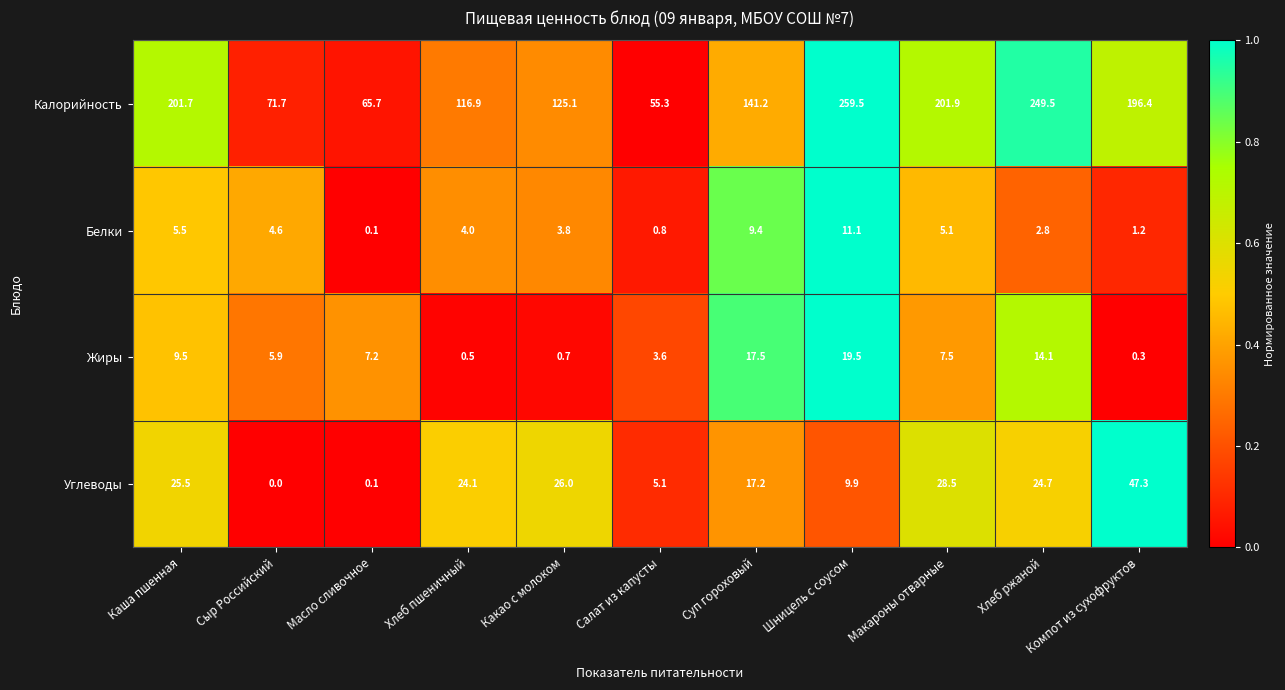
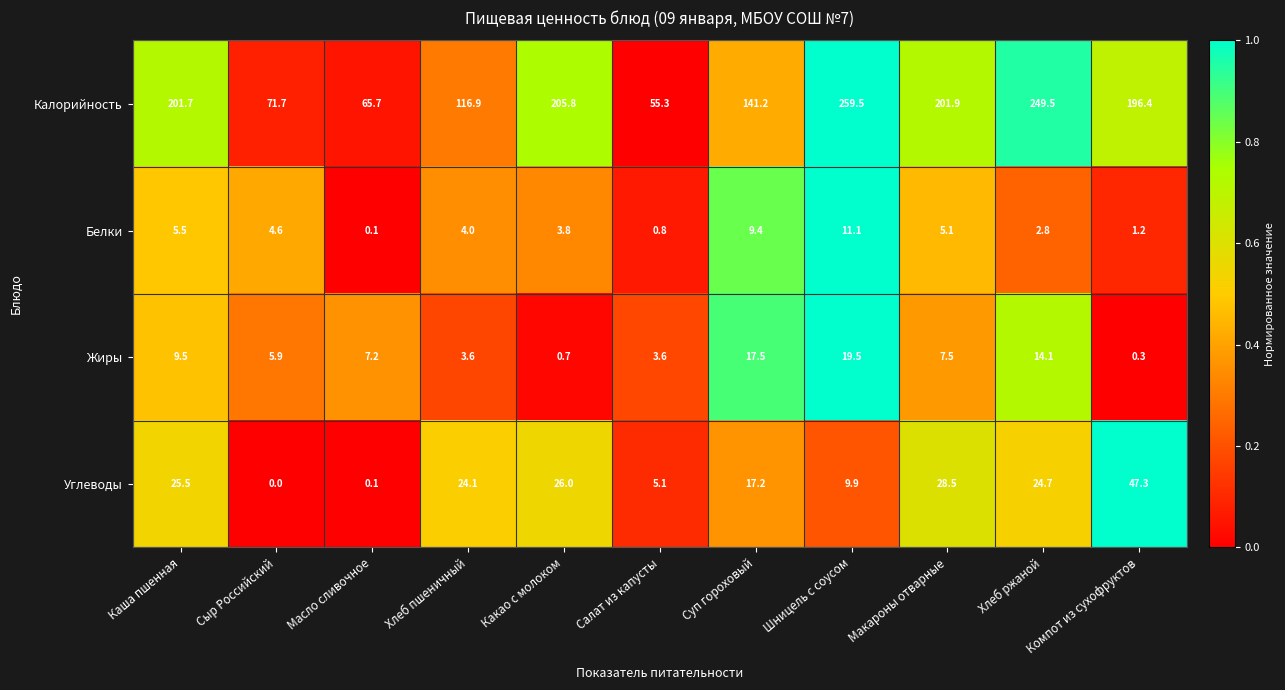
  {
    "Калорийность": {
      "Каша пшенная": 201.7,
      "Сыр Российский": 71.7,
      "Масло сливочное": 65.7,
      "Хлеб пшеничный": 116.9,
-     "Какао с молоком": 125.1,
+     "Какао с молоком": 205.8,
      "Салат из капусты": 55.3,
      "Суп гороховый": 141.2,
      "Шницель с соусом": 259.5,
      "Макароны отварные": 201.9,
      "Хлеб ржаной": 249.5,
      "Компот из сухофруктов": 196.4
    },
    "Белки": {
      "Каша пшенная": 5.5,
      "Сыр Российский": 4.6,
      "Масло сливочное": 0.1,
      "Хлеб пшеничный": 4.0,
      "Какао с молоком": 3.8,
      "Салат из капусты": 0.8,
      "Суп гороховый": 9.4,
      "Шницель с соусом": 11.1,
      "Макароны отварные": 5.1,
      "Хлеб ржаной": 2.8,
      "Компот из сухофруктов": 1.2
    },
    "Жиры": {
      "Каша пшенная": 9.5,
      "Сыр Российский": 5.9,
      "Масло сливочное": 7.2,
-     "Хлеб пшеничный": 0.5,
+     "Хлеб пшеничный": 3.6,
      "Какао с молоком": 0.7,
      "Салат из капусты": 3.6,
      "Суп гороховый": 17.5,
      "Шницель с соусом": 19.5,
      "Макароны отварные": 7.5,
      "Хлеб ржаной": 14.1,
      "Компот из сухофруктов": 0.3
    },
    "Углеводы": {
      "Каша пшенная": 25.5,
      "Сыр Российский": 0.0,
      "Масло сливочное": 0.1,
      "Хлеб пшеничный": 24.1,
      "Какао с молоком": 26.0,
      "Салат из капусты": 5.1,
      "Суп гороховый": 17.2,
      "Шницель с соусом": 9.9,
      "Макароны отварные": 28.5,
      "Хлеб ржаной": 24.7,
      "Компот из сухофруктов": 47.3
    }
  }
